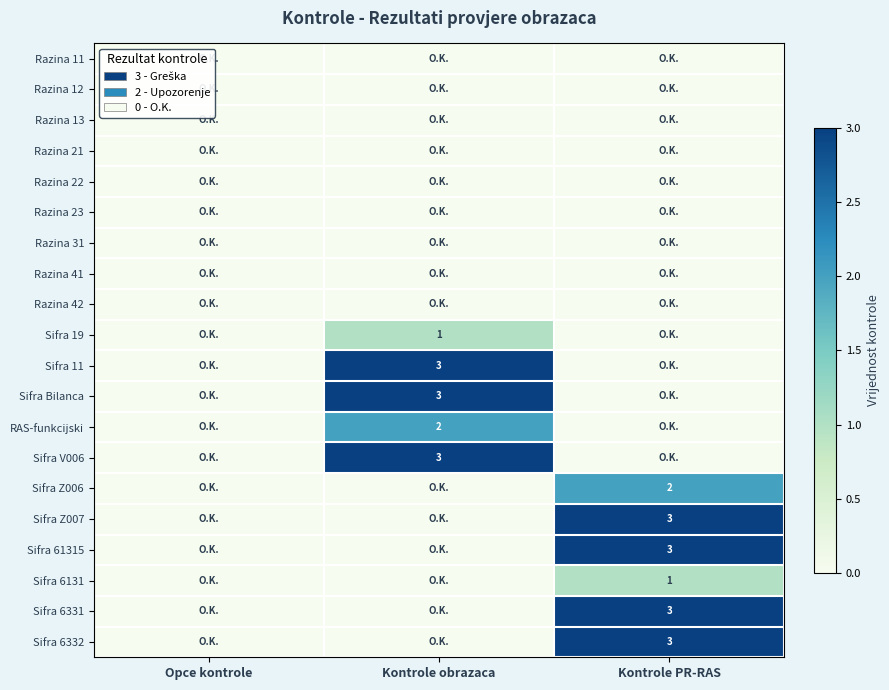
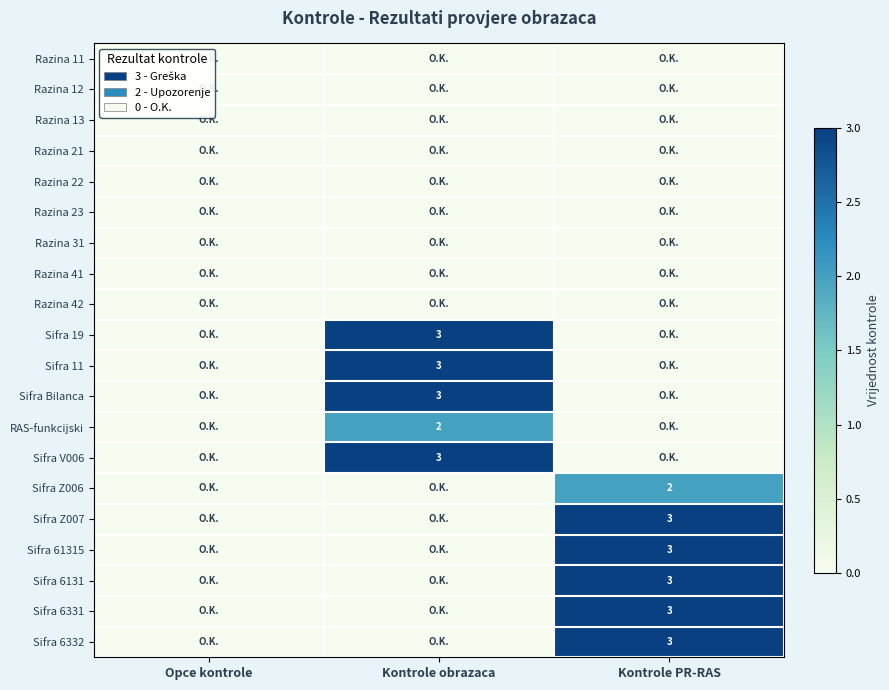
  {
    "Sifra 19": {
-     "Kontrole obrazaca": 1
+     "Kontrole obrazaca": 3
    },
    "Sifra 11": {
      "Kontrole obrazaca": 3
    },
    "Sifra Bilanca": {
      "Kontrole obrazaca": 3
    },
    "RAS-funkcijski": {
      "Kontrole obrazaca": 2
    },
    "Sifra V006": {
      "Kontrole obrazaca": 3
    },
    "Sifra Z006": {
      "Kontrole PR-RAS": 2
    },
    "Sifra Z007": {
      "Kontrole PR-RAS": 3
    },
    "Sifra 61315": {
      "Kontrole PR-RAS": 3
    },
    "Sifra 6131": {
-     "Kontrole PR-RAS": 1
+     "Kontrole PR-RAS": 3
    },
    "Sifra 6331": {
      "Kontrole PR-RAS": 3
    },
    "Sifra 6332": {
      "Kontrole PR-RAS": 3
    }
  }
